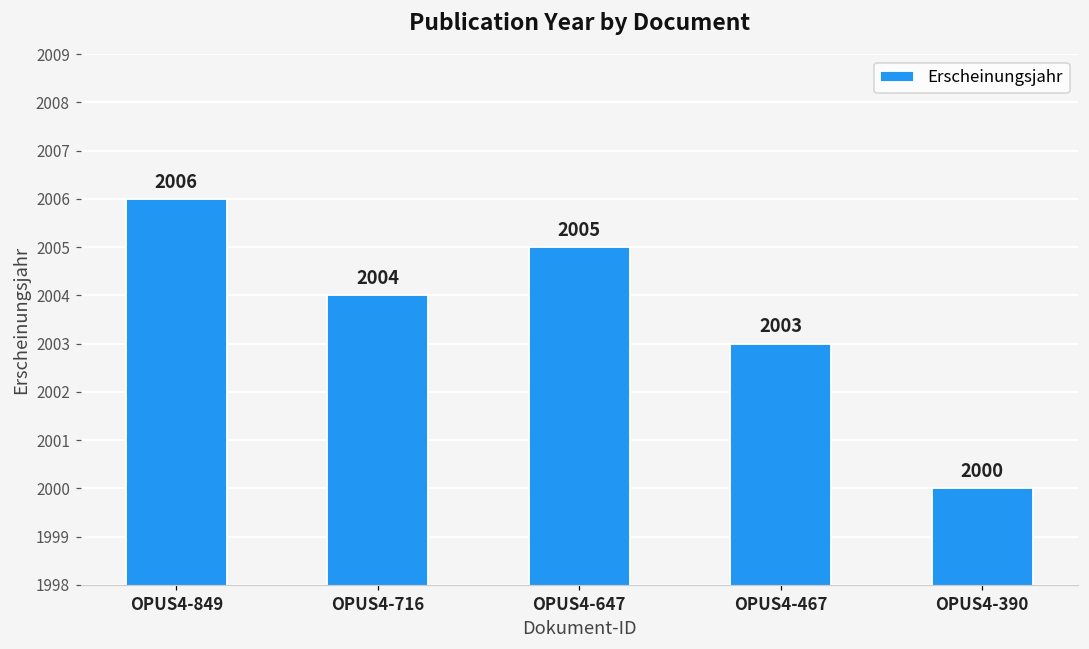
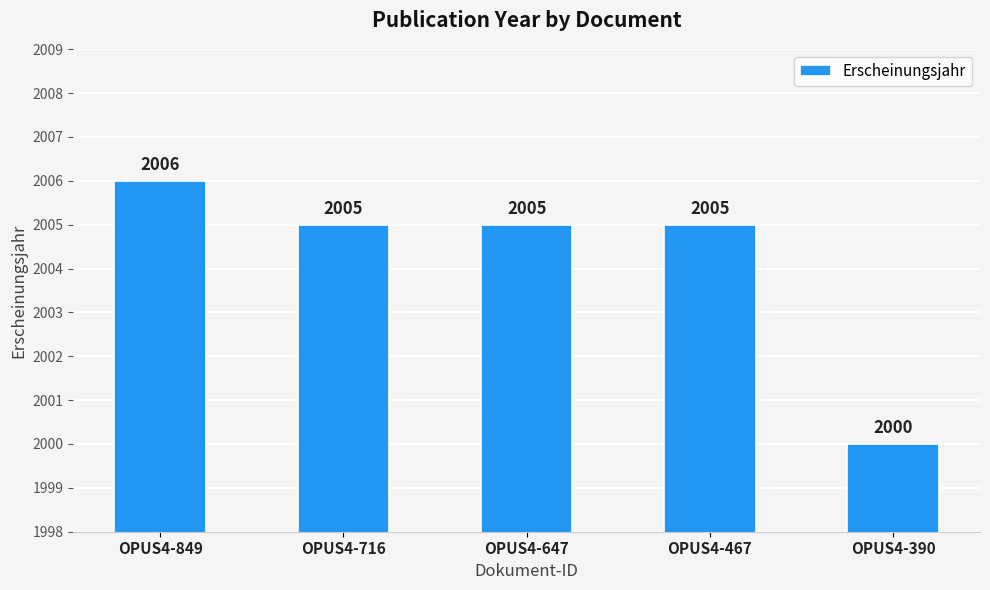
  {
    "OPUS4-849": 2006,
-   "OPUS4-716": 2004,
+   "OPUS4-716": 2005,
    "OPUS4-647": 2005,
-   "OPUS4-467": 2003,
+   "OPUS4-467": 2005,
    "OPUS4-390": 2000
  }
